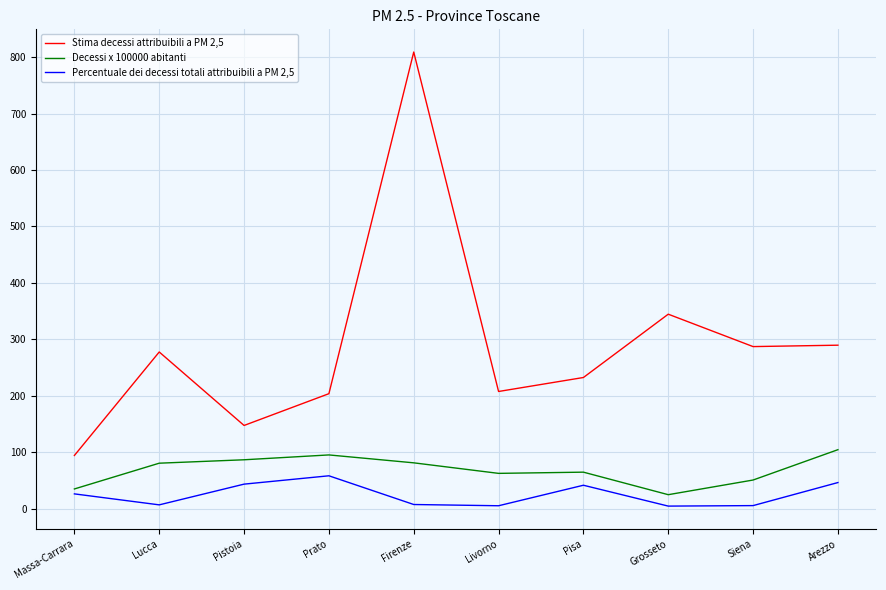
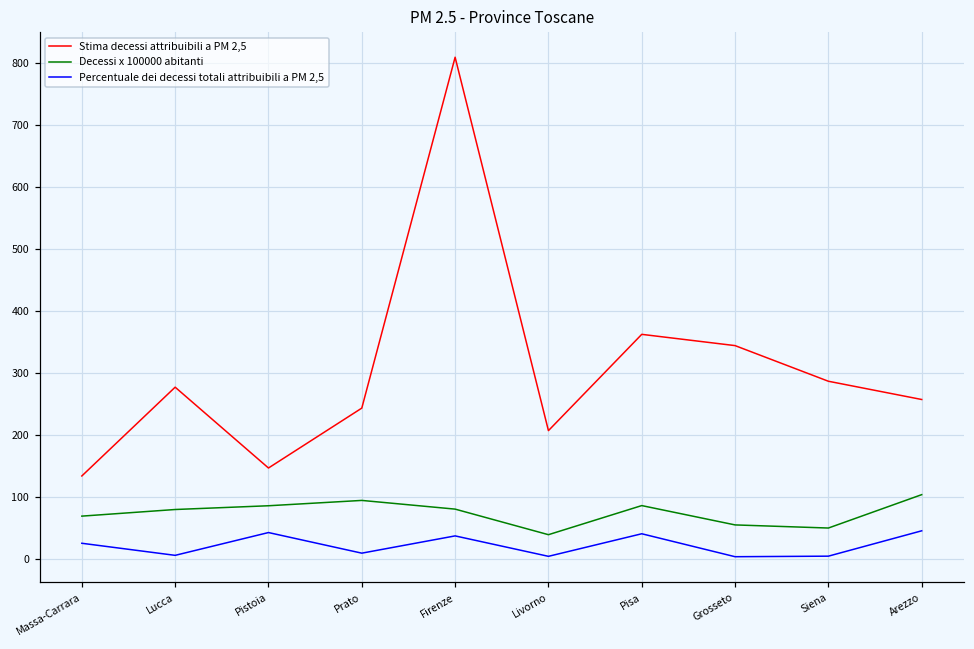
  {
    "Stima decessi attribuibili a PM 2,5": {
-     "Massa-Carrara": 90,
+     "Massa-Carrara": 130,
      "Lucca": 280,
      "Pistoia": 150,
-     "Prato": 200,
+     "Prato": 240,
      "Firenze": 810,
      "Livorno": 210,
-     "Pisa": 230,
+     "Pisa": 360,
      "Grosseto": 340,
      "Siena": 290,
-     "Arezzo": 290
+     "Arezzo": 260
    },
    "Decessi x 100000 abitanti": {
-     "Massa-Carrara": 30,
+     "Massa-Carrara": 70,
      "Lucca": 80,
      "Pistoia": 90,
      "Prato": 100,
      "Firenze": 80,
-     "Livorno": 60,
-     "Pisa": 60,
-     "Grosseto": 20,
+     "Livorno": 40,
+     "Pisa": 90,
+     "Grosseto": 60,
      "Siena": 50,
      "Arezzo": 100
    },
    "Percentuale dei decessi totali attribuibili a PM 2,5": {
      "Massa-Carrara": 30,
      "Lucca": 10,
      "Pistoia": 40,
-     "Prato": 60,
-     "Firenze": 10,
+     "Prato": 10,
+     "Firenze": 40,
      "Livorno": 0,
      "Pisa": 40,
      "Grosseto": 0,
      "Siena": 10,
      "Arezzo": 50
    }
  }
